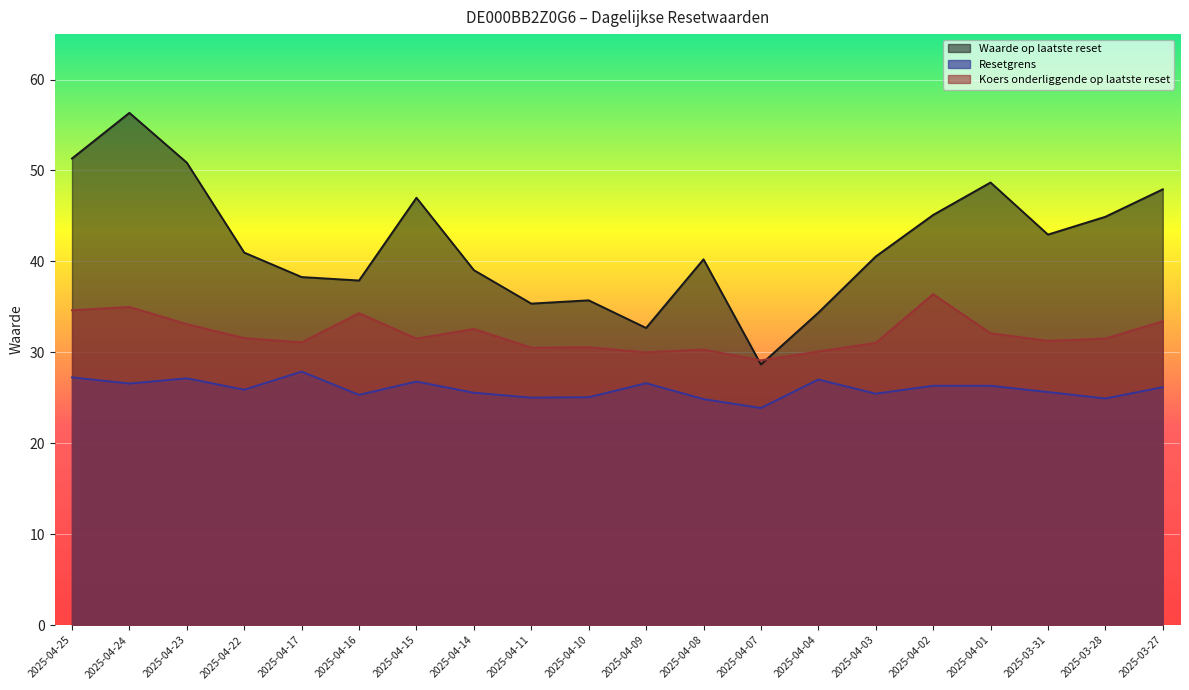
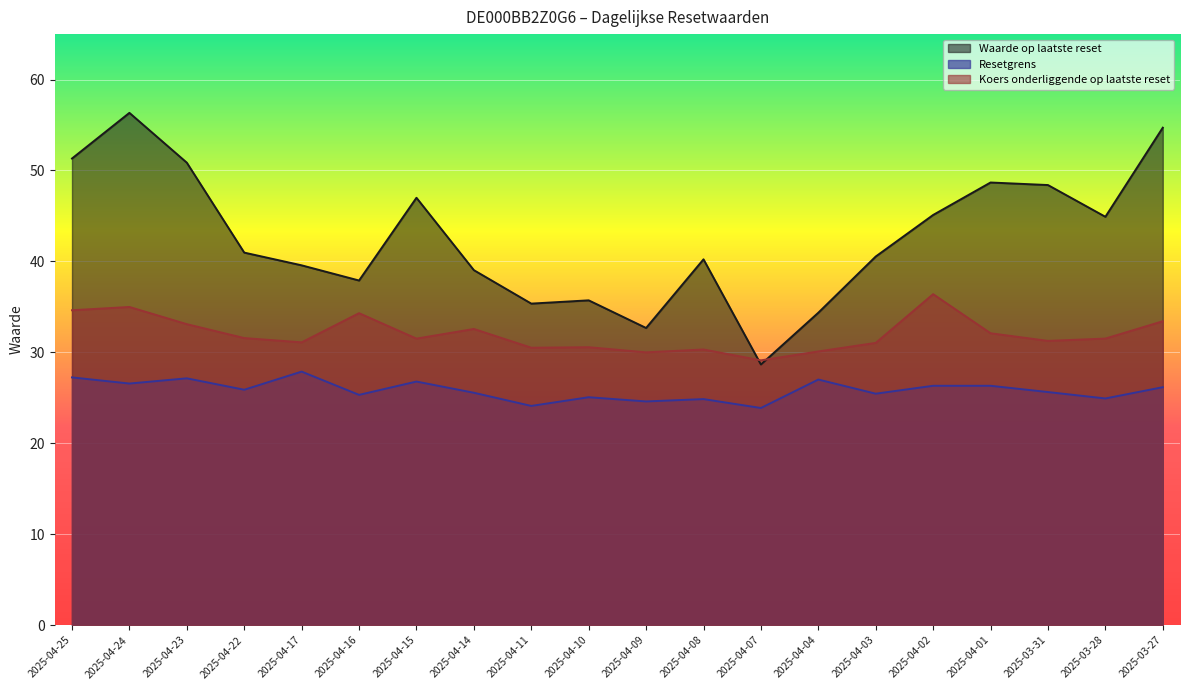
  {
    "Waarde op laatste reset": {
      "2025-04-25": 51,
      "2025-04-24": 56,
      "2025-04-23": 51,
      "2025-04-22": 41,
-     "2025-04-17": 38,
+     "2025-04-17": 40,
      "2025-04-16": 38,
      "2025-04-15": 47,
      "2025-04-14": 39,
      "2025-04-11": 35,
      "2025-04-10": 36,
      "2025-04-09": 33,
      "2025-04-08": 40,
      "2025-04-07": 29,
      "2025-04-04": 34,
      "2025-04-03": 41,
      "2025-04-02": 45,
      "2025-04-01": 49,
-     "2025-03-31": 43,
+     "2025-03-31": 48,
      "2025-03-28": 45,
-     "2025-03-27": 48
+     "2025-03-27": 55
    },
    "Resetgrens": {
      "2025-04-25": 27,
      "2025-04-24": 27,
      "2025-04-23": 27,
      "2025-04-22": 26,
      "2025-04-17": 28,
      "2025-04-16": 25,
      "2025-04-15": 27,
      "2025-04-14": 26,
-     "2025-04-11": 25,
+     "2025-04-11": 24,
      "2025-04-10": 25,
-     "2025-04-09": 27,
+     "2025-04-09": 25,
      "2025-04-08": 25,
      "2025-04-07": 24,
      "2025-04-04": 27,
      "2025-04-03": 25,
      "2025-04-02": 26,
      "2025-04-01": 26,
      "2025-03-31": 26,
      "2025-03-28": 25,
      "2025-03-27": 26
    },
    "Koers onderliggende op laatste reset": {
      "2025-04-25": 35,
      "2025-04-24": 35,
      "2025-04-23": 33,
      "2025-04-22": 32,
      "2025-04-17": 31,
      "2025-04-16": 34,
      "2025-04-15": 32,
      "2025-04-14": 33,
      "2025-04-11": 31,
      "2025-04-10": 31,
      "2025-04-09": 30,
      "2025-04-08": 30,
      "2025-04-07": 29,
      "2025-04-04": 30,
      "2025-04-03": 31,
      "2025-04-02": 36,
      "2025-04-01": 32,
      "2025-03-31": 31,
      "2025-03-28": 32,
      "2025-03-27": 33
    }
  }
